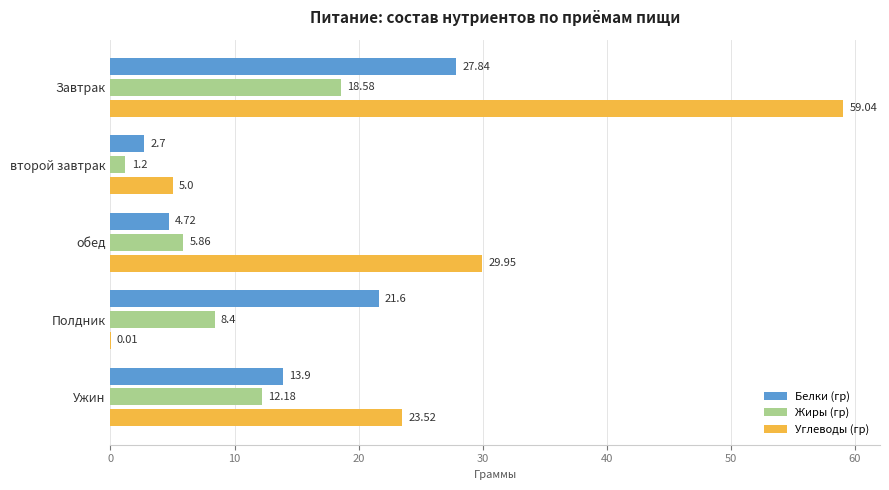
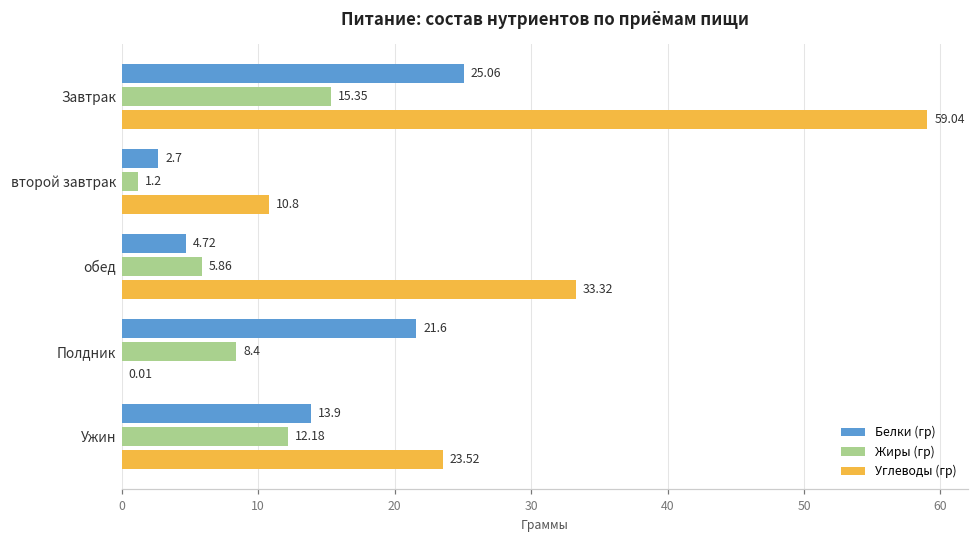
  {
    "Белки (гр)": {
-     "Завтрак": 27.84,
+     "Завтрак": 25.06,
      "второй завтрак": 2.7,
      "обед": 4.72,
      "Полдник": 21.6,
      "Ужин": 13.9
    },
    "Жиры (гр)": {
-     "Завтрак": 18.58,
+     "Завтрак": 15.35,
      "второй завтрак": 1.2,
      "обед": 5.86,
      "Полдник": 8.4,
      "Ужин": 12.18
    },
    "Углеводы (гр)": {
      "Завтрак": 59.04,
-     "второй завтрак": 5.0,
-     "обед": 29.95,
+     "второй завтрак": 10.8,
+     "обед": 33.32,
      "Полдник": 0.01,
      "Ужин": 23.52
    }
  }
